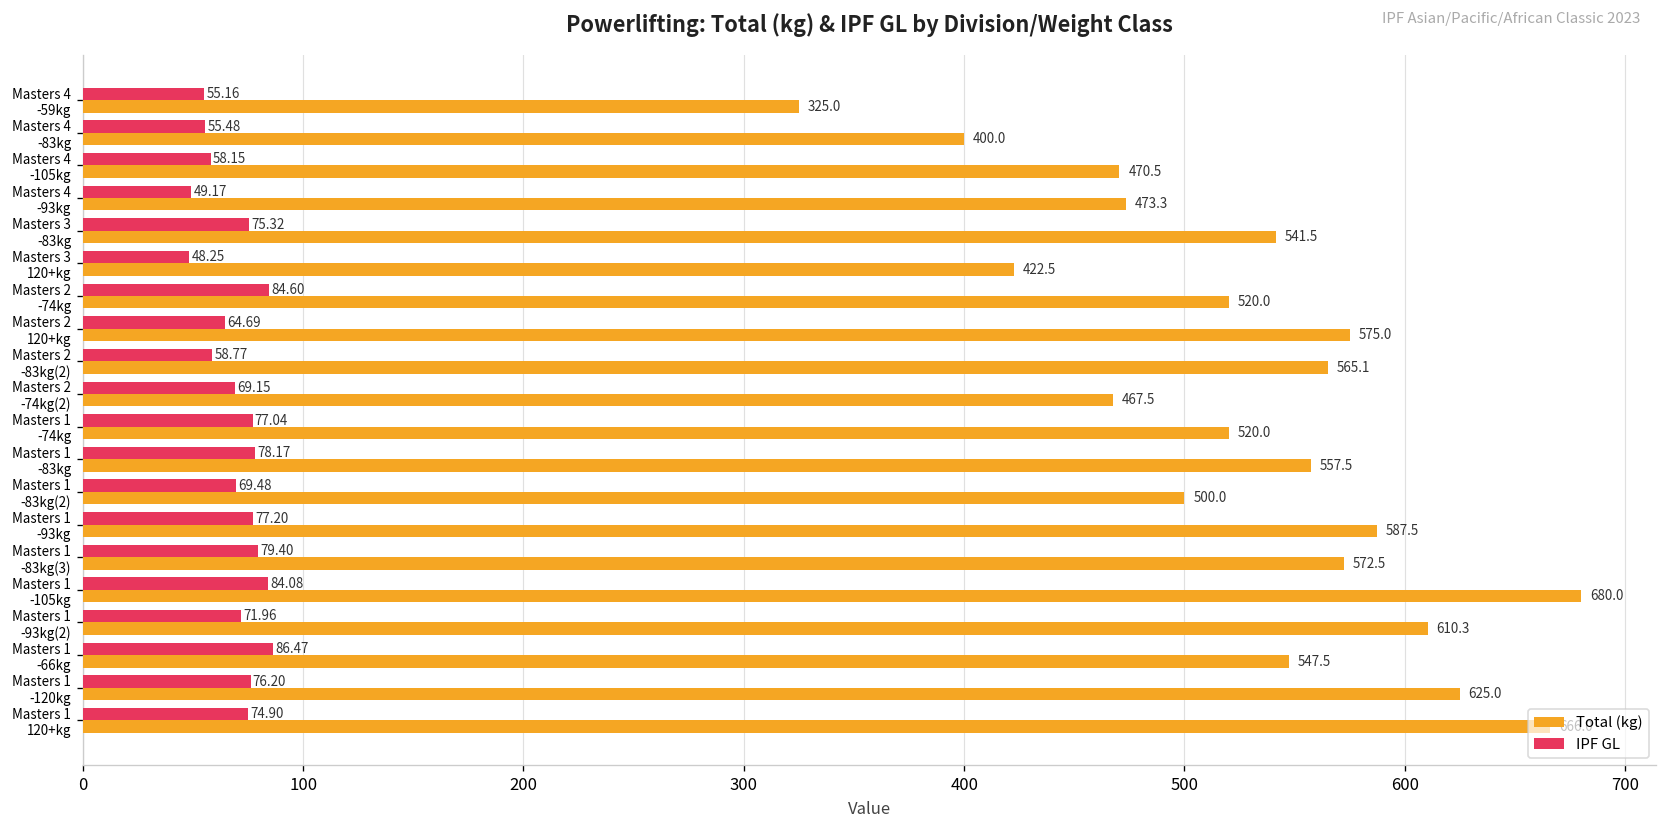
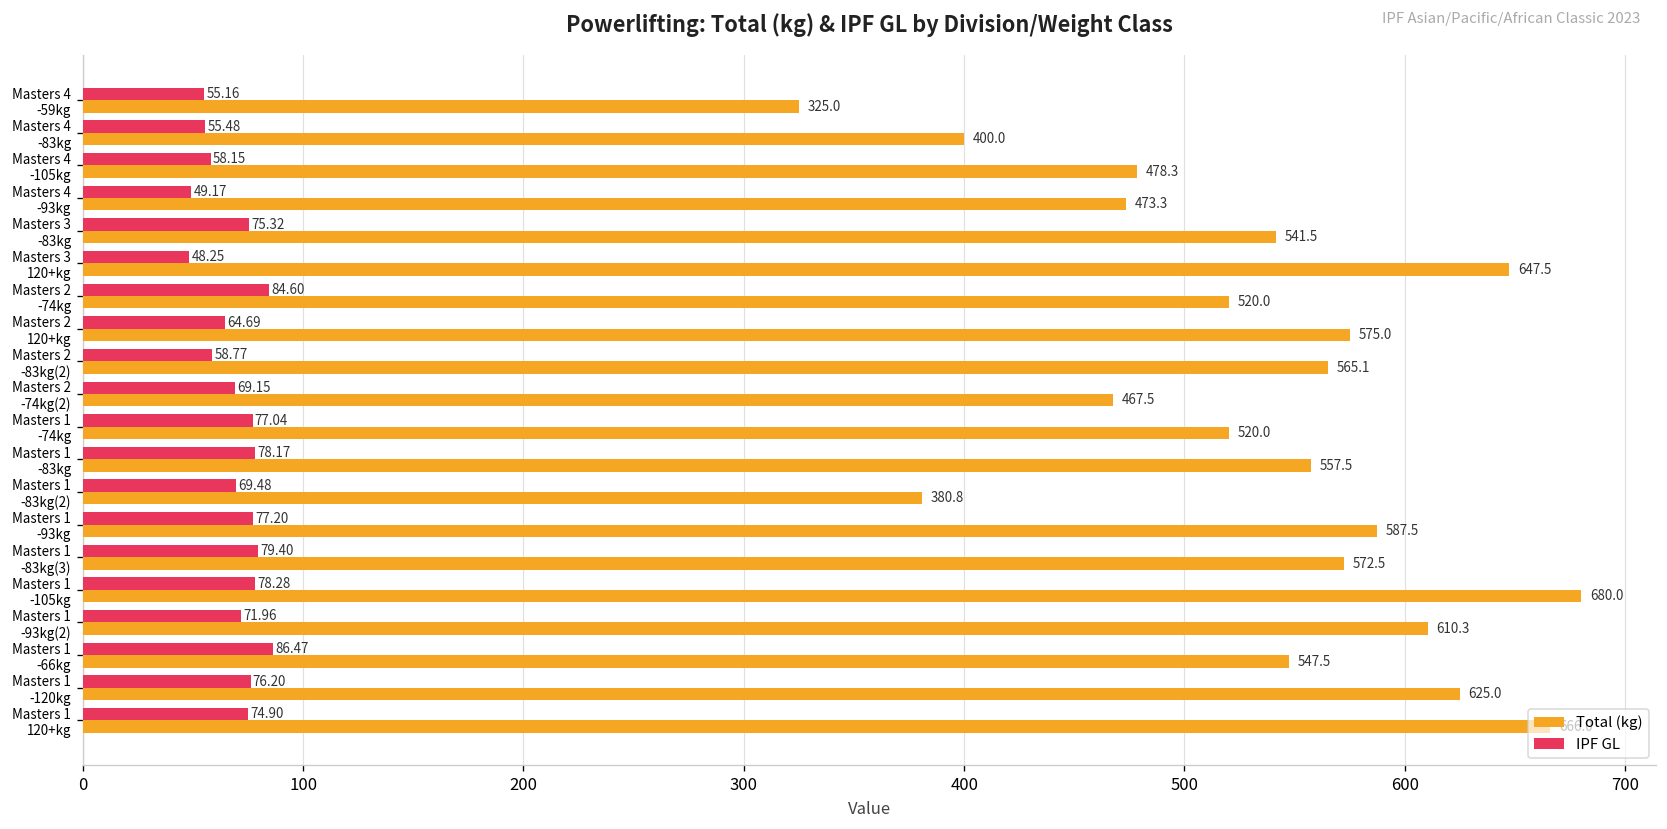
  {
    "Total (kg)": {
      "Masters 4 -59kg": 325.0,
      "Masters 4 -83kg": 400.0,
-     "Masters 4 -105kg": 470.5,
+     "Masters 4 -105kg": 478.3,
      "Masters 4 -93kg": 473.3,
      "Masters 3 -83kg": 541.5,
-     "Masters 3 120+kg": 422.5,
+     "Masters 3 120+kg": 647.5,
      "Masters 2 -74kg": 520.0,
      "Masters 2 120+kg": 575.0,
      "Masters 2 -83kg(2)": 565.1,
      "Masters 2 -74kg(2)": 467.5,
      "Masters 1 -74kg": 520.0,
      "Masters 1 -83kg": 557.5,
-     "Masters 1 -83kg(2)": 500.0,
+     "Masters 1 -83kg(2)": 380.8,
      "Masters 1 -93kg": 587.5,
      "Masters 1 -83kg(3)": 572.5,
      "Masters 1 -105kg": 680.0,
      "Masters 1 -93kg(2)": 610.3,
      "Masters 1 -66kg": 547.5,
      "Masters 1 -120kg": 625.0
    },
    "IPF GL": {
      "Masters 4 -59kg": 55.16,
      "Masters 4 -83kg": 55.48,
      "Masters 4 -105kg": 58.15,
      "Masters 4 -93kg": 49.17,
      "Masters 3 -83kg": 75.32,
      "Masters 3 120+kg": 48.25,
      "Masters 2 -74kg": 84.60,
      "Masters 2 120+kg": 64.69,
      "Masters 2 -83kg(2)": 58.77,
      "Masters 2 -74kg(2)": 69.15,
      "Masters 1 -74kg": 77.04,
      "Masters 1 -83kg": 78.17,
      "Masters 1 -83kg(2)": 69.48,
      "Masters 1 -93kg": 77.20,
      "Masters 1 -83kg(3)": 79.40,
-     "Masters 1 -105kg": 84.08,
+     "Masters 1 -105kg": 78.28,
      "Masters 1 -93kg(2)": 71.96,
      "Masters 1 -66kg": 86.47,
      "Masters 1 -120kg": 76.20,
      "Masters 1 120+kg": 74.90
    }
  }
